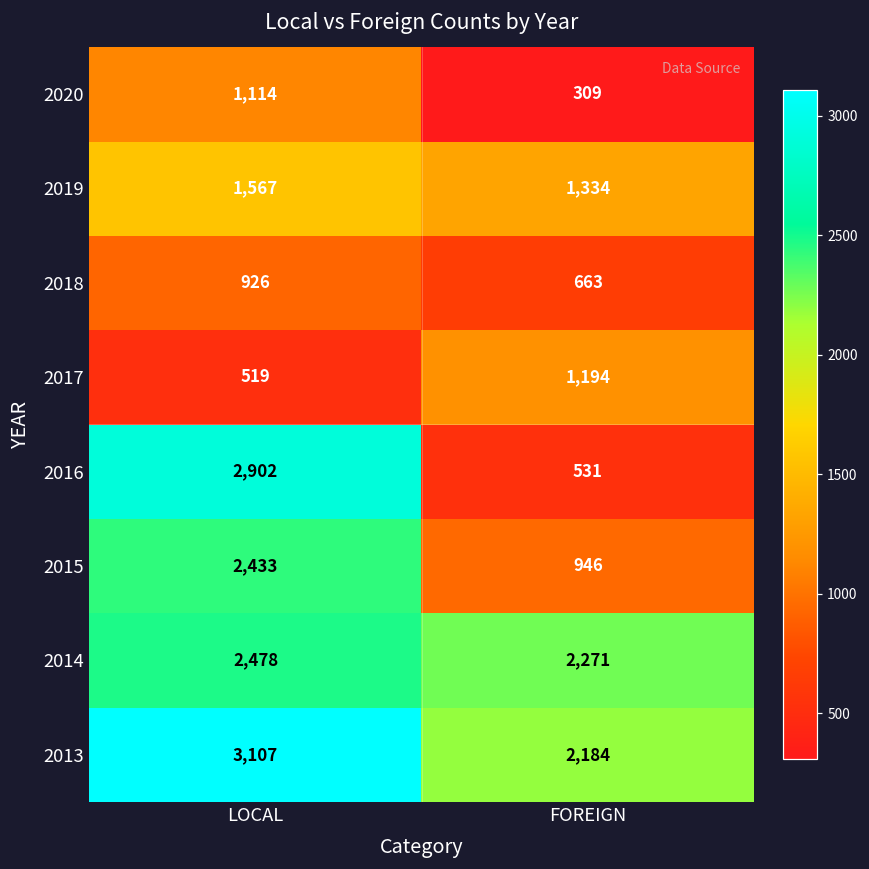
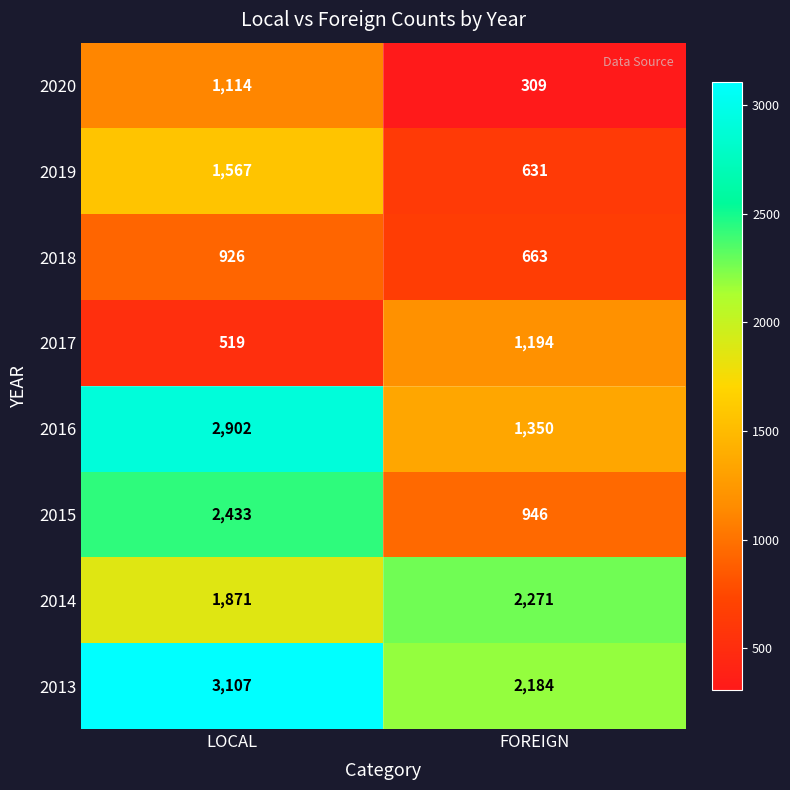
  {
    "2020": {
      "LOCAL": "1,114"
    },
    "2019": {
      "LOCAL": "1,567",
-     "FOREIGN": "1,334"
+     "FOREIGN": "631"
    },
    "2018": {
      "LOCAL": "926",
      "FOREIGN": "663"
    },
    "2017": {
      "LOCAL": "519",
      "FOREIGN": "1,194"
    },
    "2016": {
      "LOCAL": "2,902",
-     "FOREIGN": "531"
+     "FOREIGN": "1,350"
    },
    "2015": {
      "LOCAL": "2,433",
      "FOREIGN": "946"
    },
    "2014": {
-     "LOCAL": "2,478",
+     "LOCAL": "1,871",
      "FOREIGN": "2,271"
    },
    "2013": {
      "LOCAL": "3,107",
      "FOREIGN": "2,184"
    }
  }
